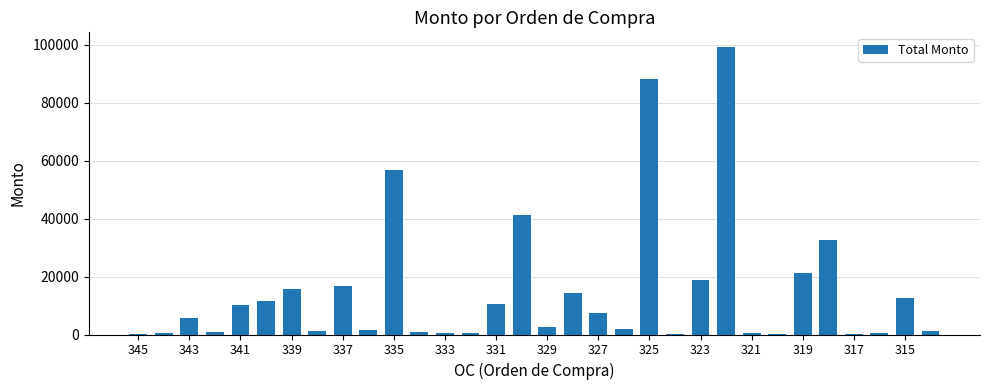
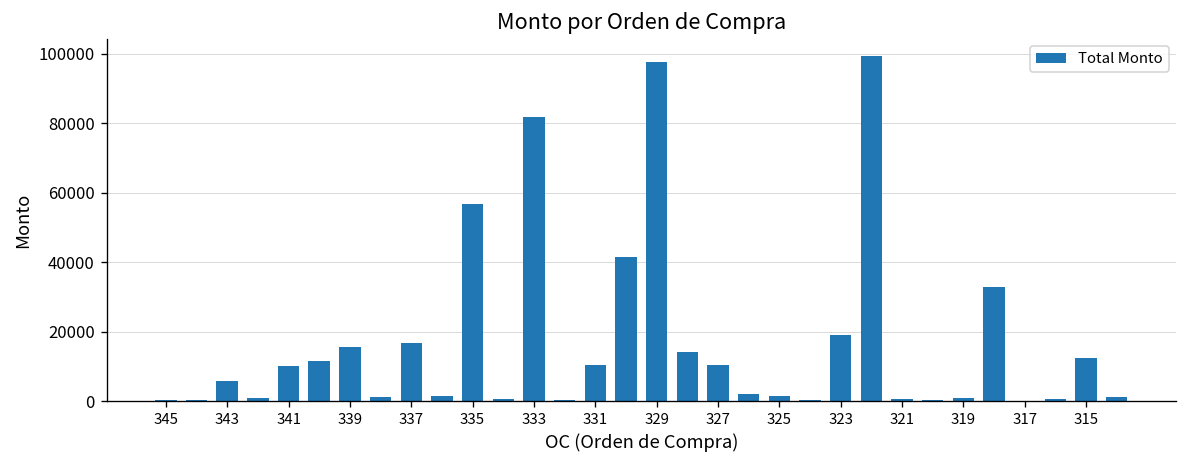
  {
    "343": 6000,
    "341": 10000,
    "339": 16000,
    "337": 17000,
    "335": 57000,
-   "333": 0,
+   "333": 82000,
    "331": 10000,
-   "329": 3000,
-   "327": 7000,
-   "325": 88000,
+   "329": 98000,
+   "327": 10000,
+   "325": 2000,
    "323": 19000,
-   "319": 21000,
+   "319": 1000,
    "315": 13000
  }
